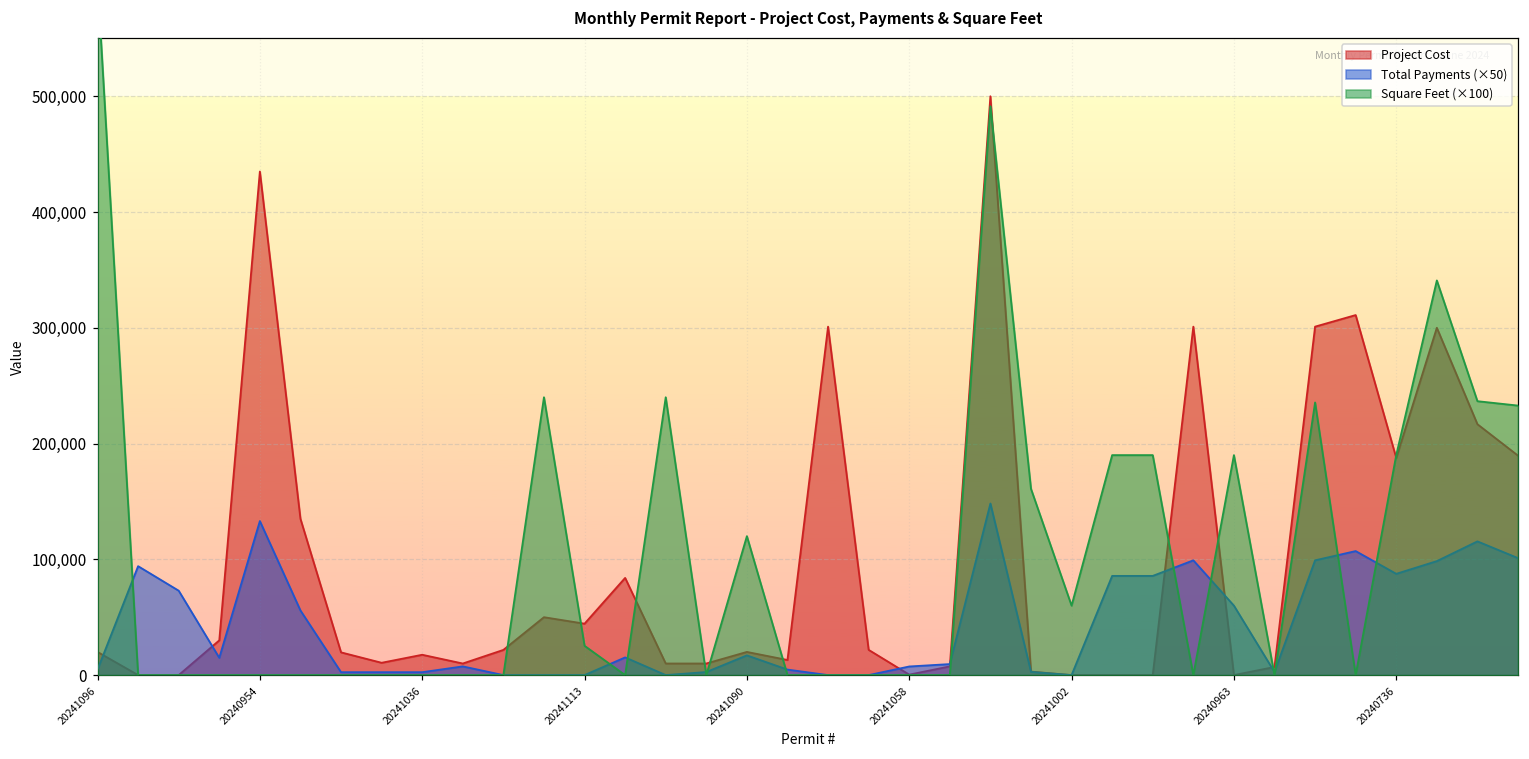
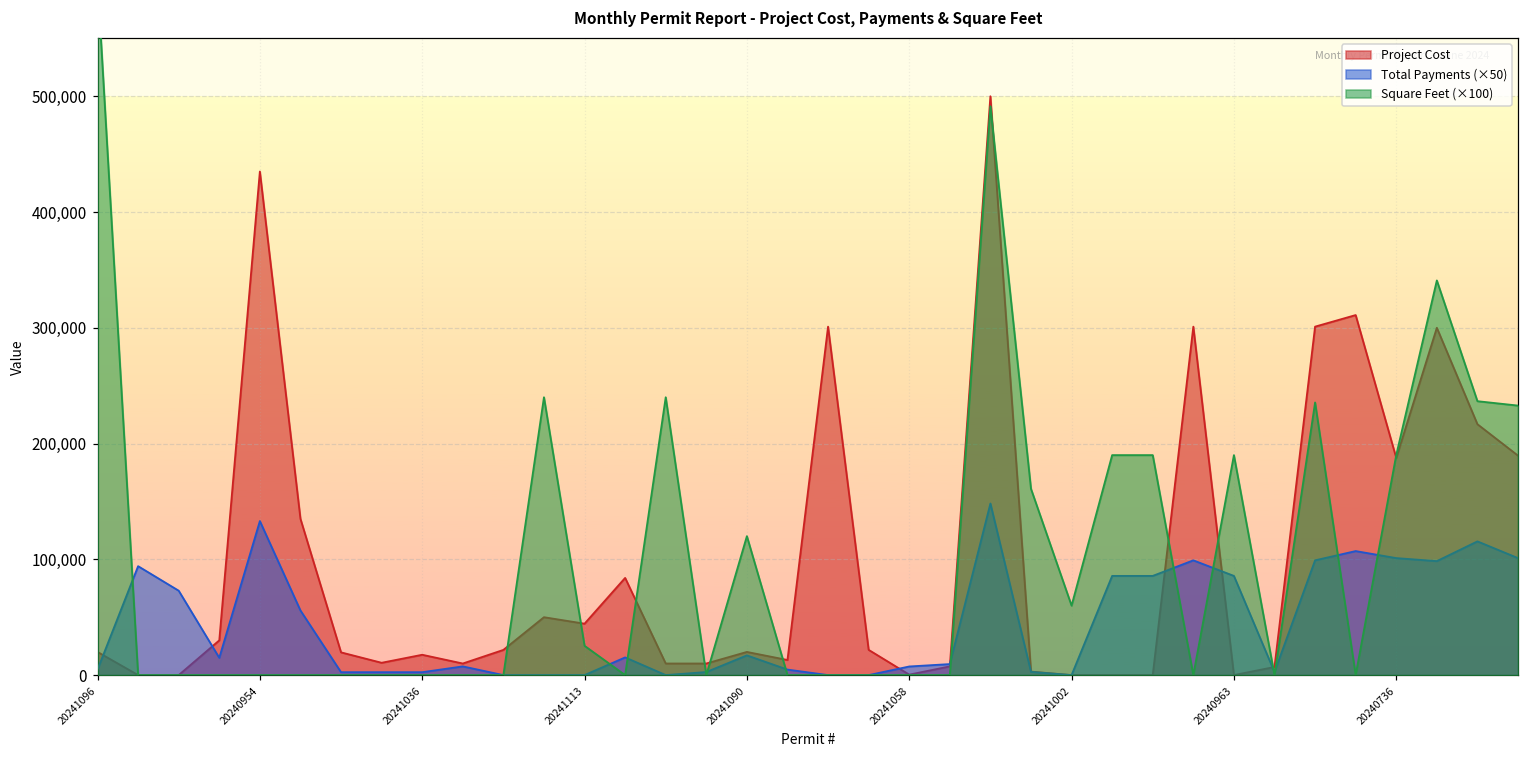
  {
    "Project Cost": {
      "20241096": "20,000",
      "20240954": "435,000",
      "20241036": "18,000",
      "20241113": "44,000",
      "20241090": "20,000",
      "20240963": "0",
      "20240736": "188,000"
    },
    "Total Payments (×50)": {
      "20241096": "5,000",
      "20240954": "133,000",
      "20241036": "3,000",
      "20241113": "0",
      "20241090": "17,000",
      "20241058": "7,000",
-     "20240963": "60,000",
-     "20240736": "87,000"
+     "20240963": "86,000",
+     "20240736": "101,000"
    },
    "Square Feet (×100)": {
      "20240954": "0",
      "20241036": "0",
      "20241113": "25,000",
      "20241090": "120,000",
      "20241002": "60,000",
      "20240963": "190,000",
      "20240736": "190,000"
    }
  }
